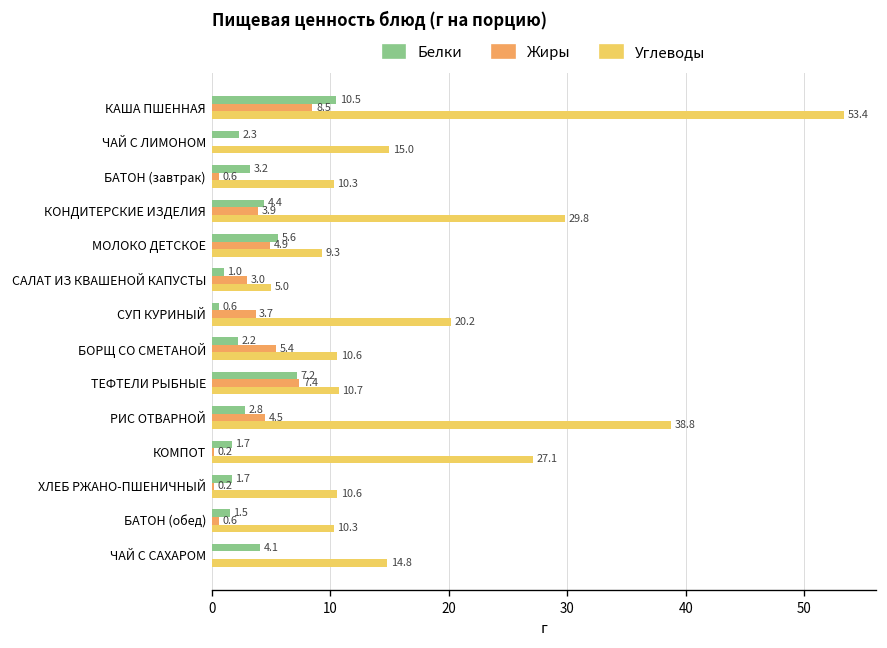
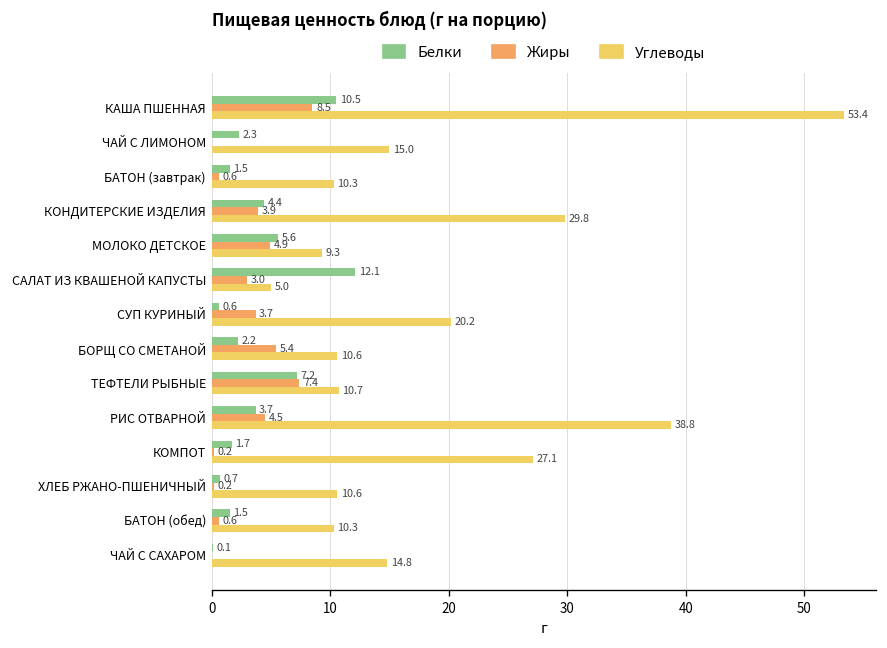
  {
    "Белки": {
      "КАША ПШЕННАЯ": 10.5,
      "ЧАЙ С ЛИМОНОМ": 2.3,
-     "БАТОН (завтрак)": 3.2,
+     "БАТОН (завтрак)": 1.5,
      "МОЛОКО ДЕТСКОЕ": 5.6,
-     "САЛАТ ИЗ КВАШЕНОЙ КАПУСТЫ": 1.0,
+     "САЛАТ ИЗ КВАШЕНОЙ КАПУСТЫ": 12.1,
      "СУП КУРИНЫЙ": 0.6,
      "БОРЩ СО СМЕТАНОЙ": 2.2,
-     "РИС ОТВАРНОЙ": 2.8,
+     "РИС ОТВАРНОЙ": 3.7,
      "КОМПОТ": 1.7,
-     "ХЛЕБ РЖАНО-ПШЕНИЧНЫЙ": 1.7,
+     "ХЛЕБ РЖАНО-ПШЕНИЧНЫЙ": 0.7,
      "БАТОН (обед)": 1.5,
-     "ЧАЙ С САХАРОМ": 4.1
+     "ЧАЙ С САХАРОМ": 0.1
    }
  }
